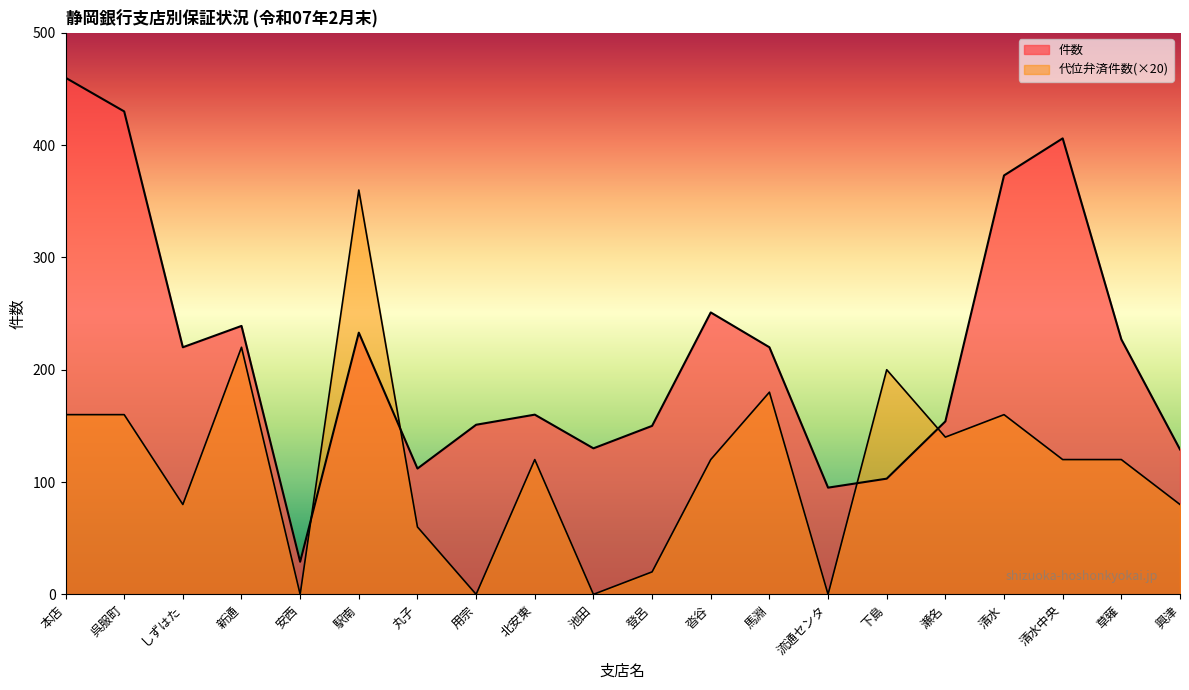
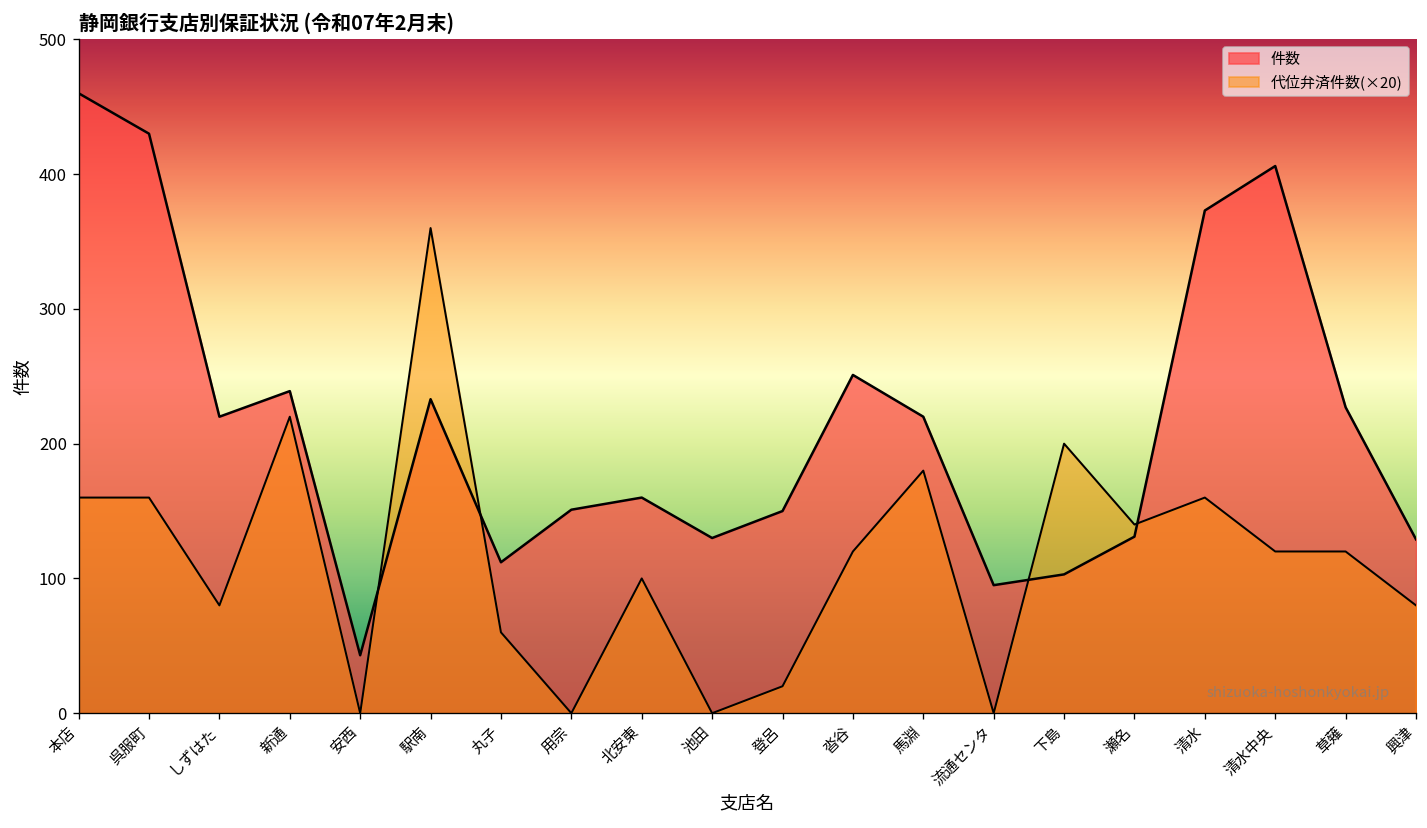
  {
    "件数": {
      "本店": 460,
      "呉服町": 430,
      "しずはた": 220,
      "新通": 239,
-     "安西": 29,
+     "安西": 43,
      "駅南": 233,
      "丸子": 112,
      "用宗": 151,
      "北安東": 160,
      "池田": 130,
      "登呂": 150,
      "沓谷": 251,
      "馬淵": 220,
      "流通センタ": 95,
      "下島": 103,
-     "瀬名": 154,
+     "瀬名": 131,
      "清水": 373,
      "清水中央": 406,
      "草薙": 227,
      "興津": 129
    },
    "代位弁済件数(×20)": {
      "本店": 160,
      "呉服町": 160,
      "しずはた": 80,
      "新通": 220,
      "安西": 0,
      "駅南": 360,
      "丸子": 60,
      "用宗": 0,
-     "北安東": 120,
+     "北安東": 100,
      "池田": 0,
      "登呂": 20,
      "沓谷": 120,
      "馬淵": 180,
      "流通センタ": 0,
      "下島": 200,
      "瀬名": 140,
      "清水": 160,
      "清水中央": 120,
      "草薙": 120,
      "興津": 80
    }
  }
